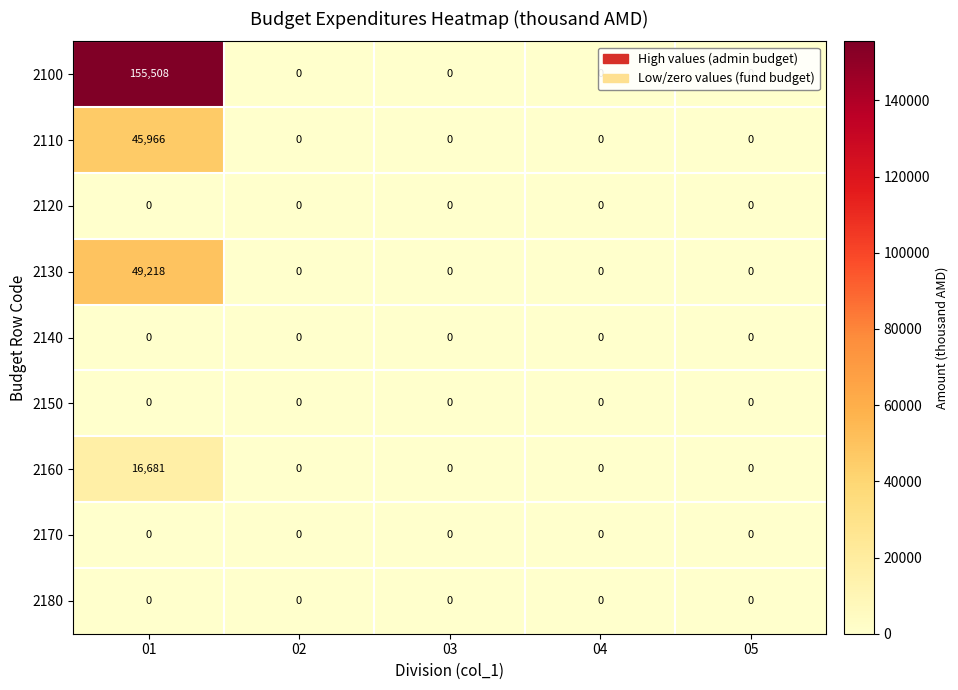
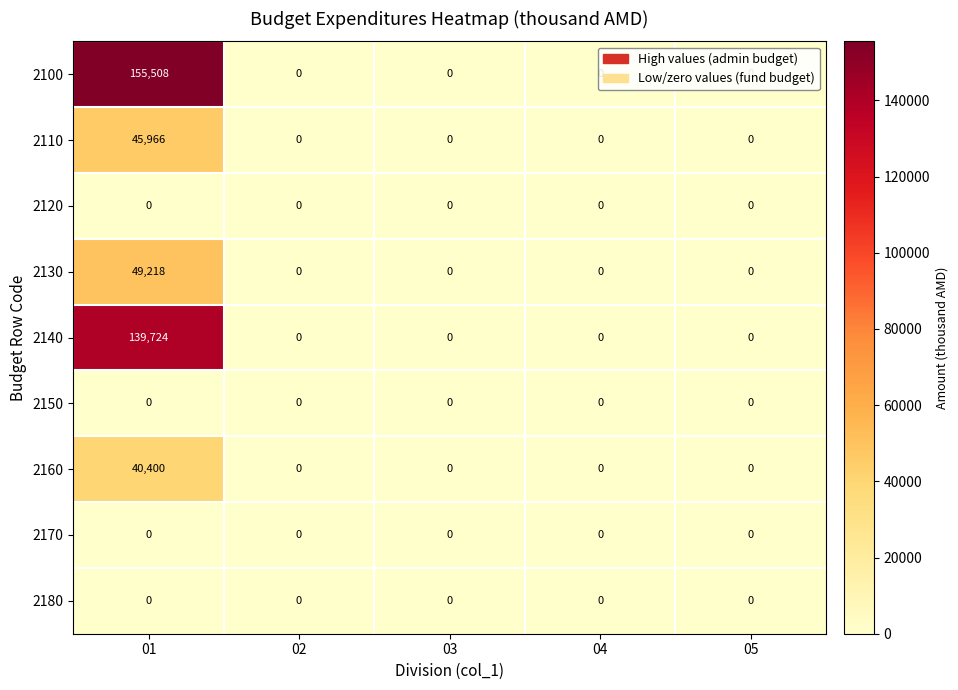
  {
    "2100": {
      "01": "155,508",
      "02": "0",
      "03": "0"
    },
    "2110": {
      "01": "45,966",
      "02": "0",
      "03": "0",
      "04": "0",
      "05": "0"
    },
    "2120": {
      "01": "0",
      "02": "0",
      "03": "0",
      "04": "0",
      "05": "0"
    },
    "2130": {
      "01": "49,218",
      "02": "0",
      "03": "0",
      "04": "0",
      "05": "0"
    },
    "2140": {
-     "01": "0",
+     "01": "139,724",
      "02": "0",
      "03": "0",
      "04": "0",
      "05": "0"
    },
    "2150": {
      "01": "0",
      "02": "0",
      "03": "0",
      "04": "0",
      "05": "0"
    },
    "2160": {
-     "01": "16,681",
+     "01": "40,400",
      "02": "0",
      "03": "0",
      "04": "0",
      "05": "0"
    },
    "2170": {
      "01": "0",
      "02": "0",
      "03": "0",
      "04": "0",
      "05": "0"
    },
    "2180": {
      "01": "0",
      "02": "0",
      "03": "0",
      "04": "0",
      "05": "0"
    }
  }
